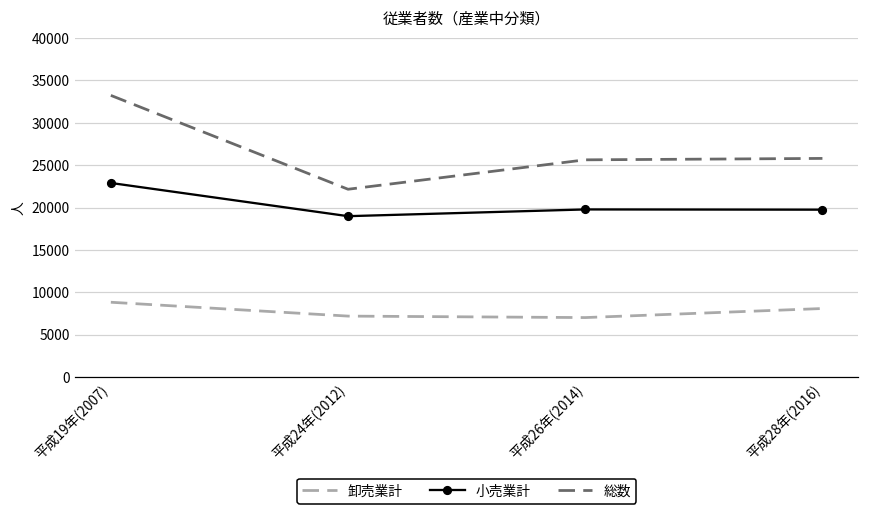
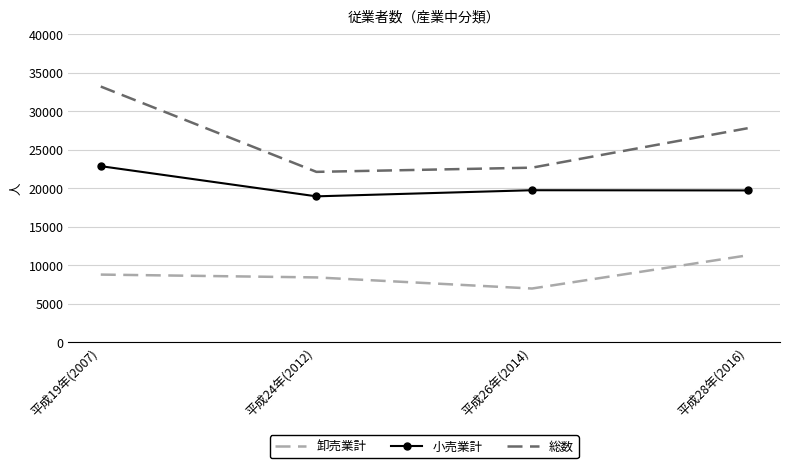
  {
    "卸売業計": {
      "平成19年(2007)": 9000,
-     "平成24年(2012)": 7000,
+     "平成24年(2012)": 8000,
      "平成26年(2014)": 7000,
-     "平成28年(2016)": 8000
+     "平成28年(2016)": 11000
    },
    "小売業計": {
      "平成19年(2007)": 23000,
      "平成24年(2012)": 19000,
      "平成26年(2014)": 20000,
      "平成28年(2016)": 20000
    },
    "総数": {
      "平成19年(2007)": 33000,
      "平成24年(2012)": 22000,
-     "平成26年(2014)": 26000,
-     "平成28年(2016)": 26000
+     "平成26年(2014)": 23000,
+     "平成28年(2016)": 28000
    }
  }
